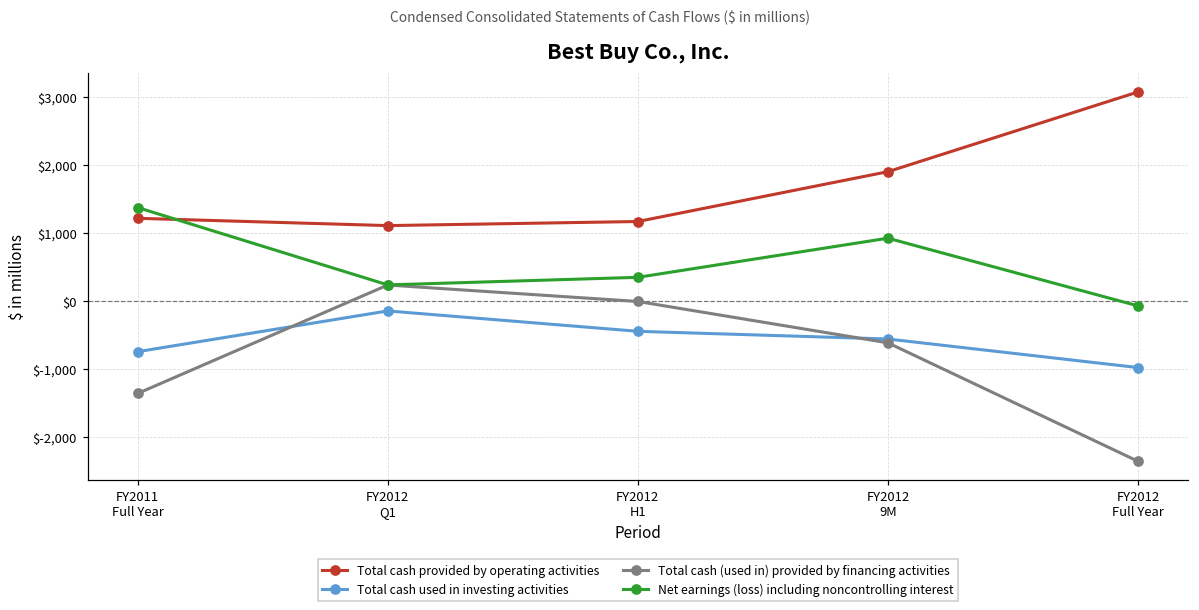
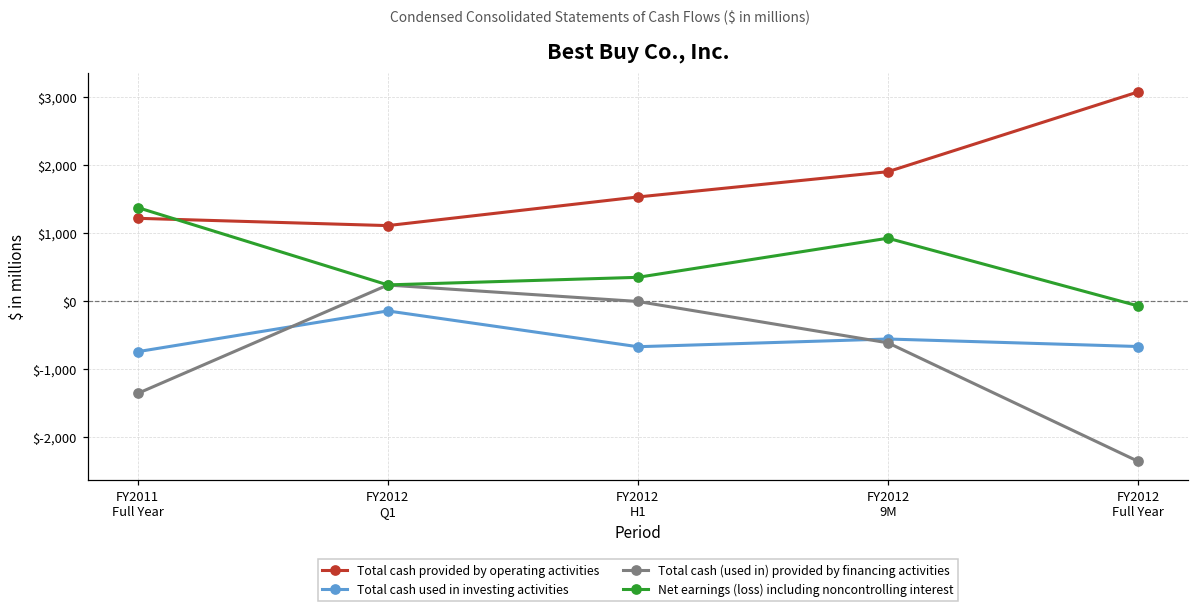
  {
    "Total cash provided by operating activities": {
      "FY2011 Full Year": "$1,200",
      "FY2012 Q1": "$1,100",
-     "FY2012 H1": "$1,200",
+     "FY2012 H1": "$1,500",
      "FY2012 9M": "$1,900",
      "FY2012 Full Year": "$3,100"
    },
    "Total cash used in investing activities": {
      "FY2011 Full Year": "$-700",
      "FY2012 Q1": "$-100",
-     "FY2012 H1": "$-400",
+     "FY2012 H1": "$-700",
      "FY2012 9M": "$-600",
-     "FY2012 Full Year": "$-1,000"
+     "FY2012 Full Year": "$-700"
    },
    "Total cash (used in) provided by financing activities": {
      "FY2011 Full Year": "$-1,400",
      "FY2012 H1": "$0",
      "FY2012 9M": "$-600",
      "FY2012 Full Year": "$-2,300"
    },
    "Net earnings (loss) including noncontrolling interest": {
      "FY2011 Full Year": "$1,400",
      "FY2012 H1": "$400",
      "FY2012 9M": "$900",
      "FY2012 Full Year": "$-100"
    }
  }
